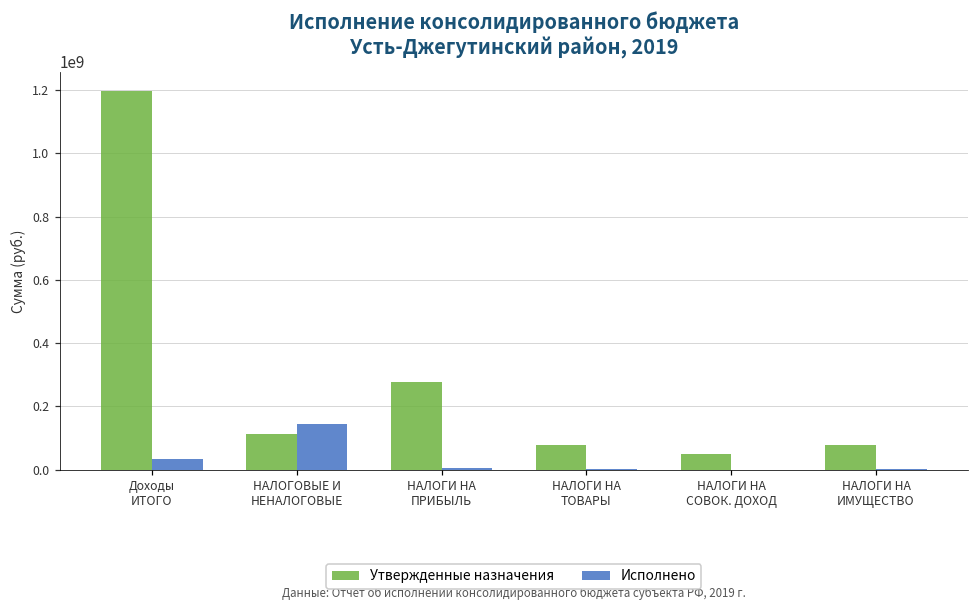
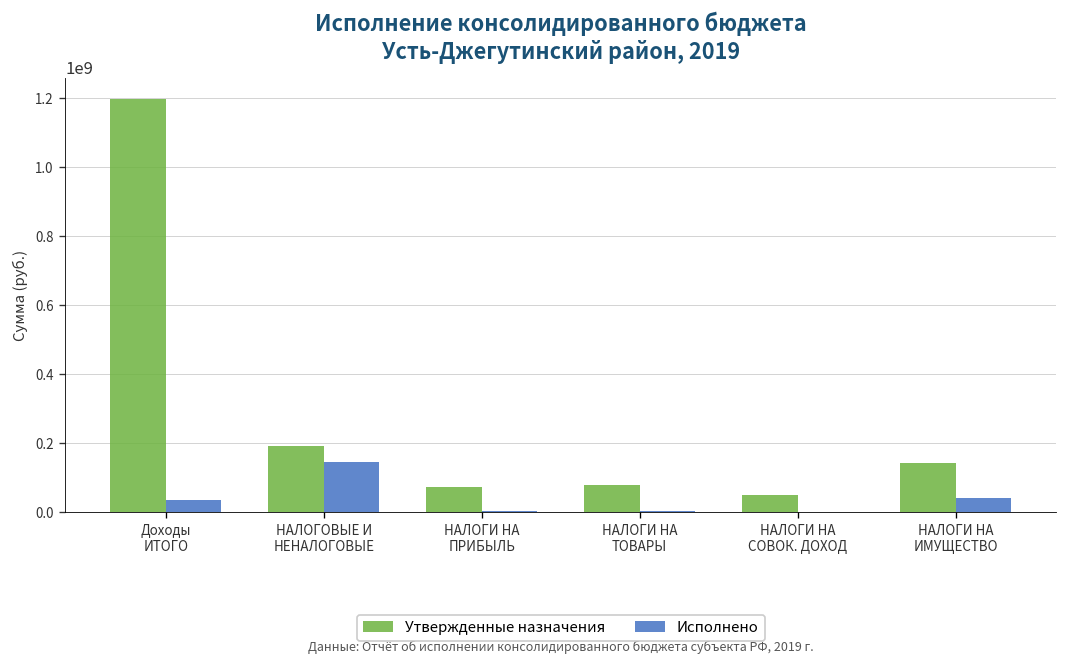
  {
    "Утвержденные назначения": {
      "Доходы ИТОГО": 1200000000,
-     "НАЛОГОВЫЕ И НЕНАЛОГОВЫЕ": 110000000,
-     "НАЛОГИ НА ПРИБЫЛЬ": 280000000,
+     "НАЛОГОВЫЕ И НЕНАЛОГОВЫЕ": 190000000,
+     "НАЛОГИ НА ПРИБЫЛЬ": 70000000,
      "НАЛОГИ НА ТОВАРЫ": 80000000,
      "НАЛОГИ НА СОВОК. ДОХОД": 50000000,
-     "НАЛОГИ НА ИМУЩЕСТВО": 80000000
+     "НАЛОГИ НА ИМУЩЕСТВО": 140000000
    },
    "Исполнено": {
      "Доходы ИТОГО": 30000000,
      "НАЛОГОВЫЕ И НЕНАЛОГОВЫЕ": 150000000,
-     "НАЛОГИ НА ИМУЩЕСТВО": 0
+     "НАЛОГИ НА ИМУЩЕСТВО": 40000000
    }
  }
